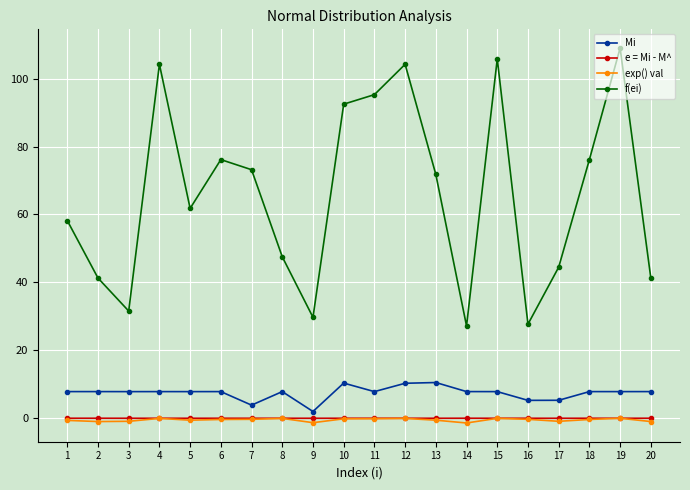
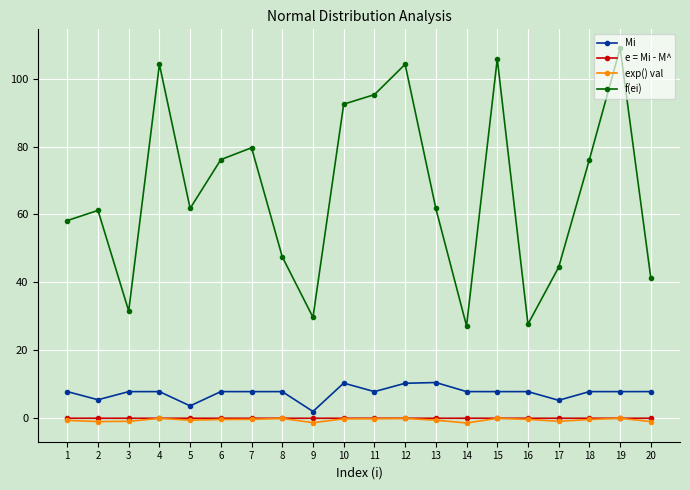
  {
    "Mi": {
      "1": 8,
-     "2": 8,
+     "2": 5,
      "3": 8,
      "4": 8,
-     "5": 8,
+     "5": 4,
      "6": 8,
-     "7": 4,
+     "7": 8,
      "8": 8,
      "9": 2,
      "10": 10,
      "11": 8,
      "12": 10,
      "13": 11,
      "14": 8,
      "15": 8,
-     "16": 5,
+     "16": 8,
      "17": 5,
      "18": 8,
      "19": 8,
      "20": 8
    },
    "e = Mi - M^": {
      "2": 0,
      "3": 0,
      "9": 0,
      "14": 0,
      "17": 0,
      "20": 0
    },
    "exp() val": {
      "2": -1,
      "3": -1,
      "9": -1,
      "14": -1,
      "17": -1,
      "20": -1
    },
    "f(ei)": {
      "1": 58,
-     "2": 41,
+     "2": 61,
      "3": 32,
      "4": 104,
      "5": 62,
      "6": 76,
-     "7": 73,
+     "7": 80,
      "8": 48,
      "9": 30,
      "10": 92,
      "11": 95,
      "12": 104,
-     "13": 72,
+     "13": 62,
      "14": 27,
      "15": 106,
      "16": 28,
      "17": 44,
      "18": 76,
      "20": 41
    }
  }
